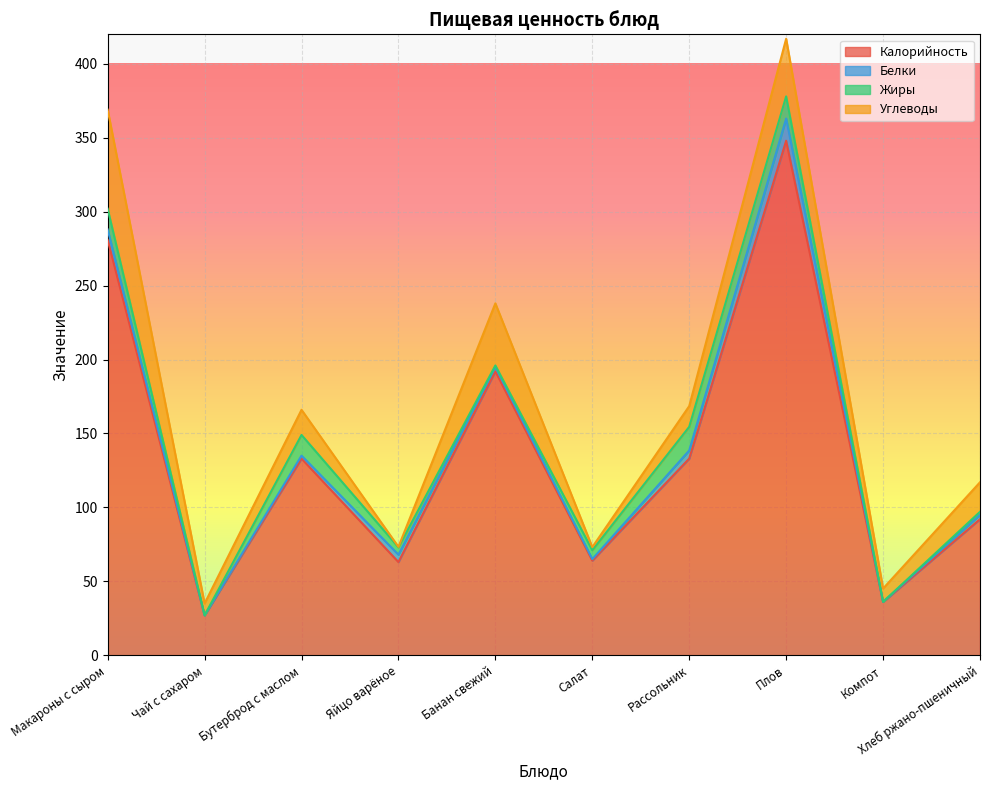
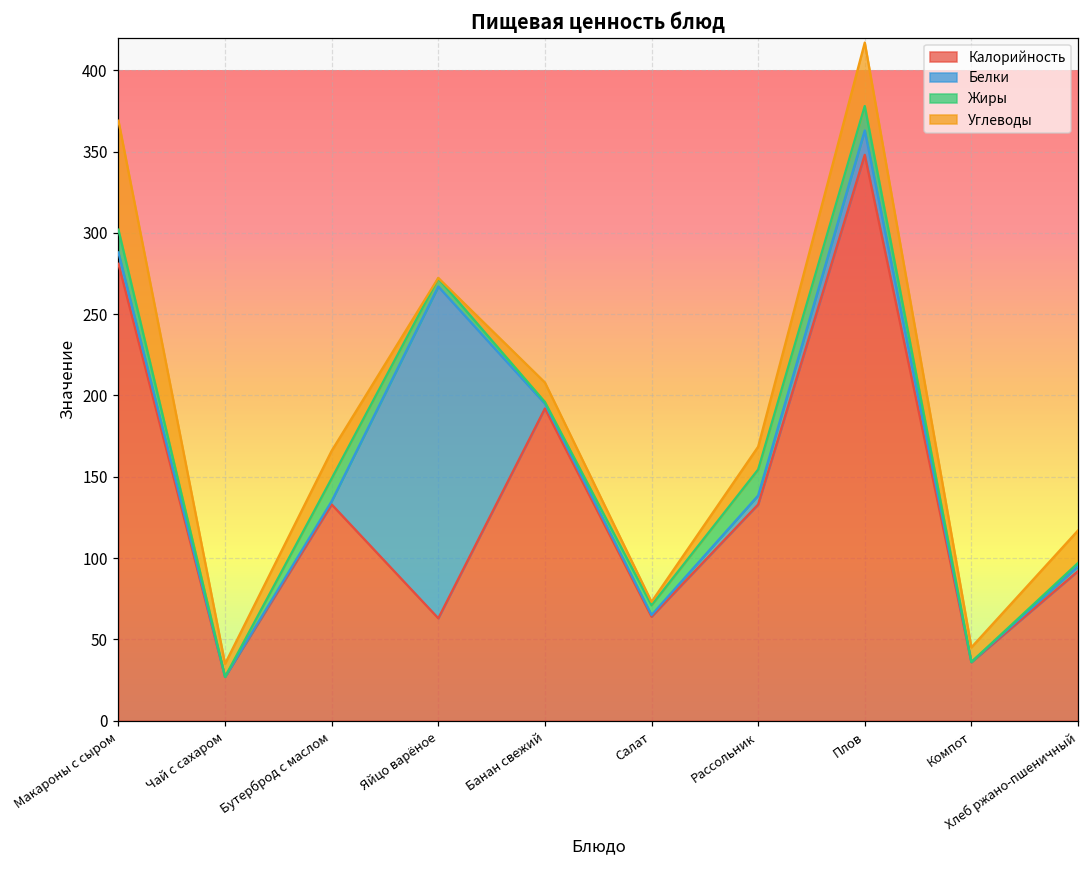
  {
    "Калорийность": {
      "Макароны с сыром": 281,
      "Бутерброд с маслом": 133,
      "Яйцо варёное": 63,
      "Банан свежий": 192,
      "Рассольник": 133,
      "Плов": 348,
      "Хлеб ржано-пшеничный": 92
    },
    "Белки": {
      "Макароны с сыром": 7,
      "Бутерброд с маслом": 2,
-     "Яйцо варёное": 5,
+     "Яйцо варёное": 204,
      "Рассольник": 6,
      "Плов": 15,
      "Хлеб ржано-пшеничный": 3
    },
    "Жиры": {
      "Макароны с сыром": 14,
      "Бутерброд с маслом": 14,
      "Салат": 6,
      "Рассольник": 16,
      "Плов": 15,
      "Хлеб ржано-пшеничный": 2
    },
    "Углеводы": {
      "Макароны с сыром": 67,
      "Чай с сахаром": 8,
      "Бутерброд с маслом": 17,
-     "Банан свежий": 42,
+     "Банан свежий": 12,
      "Салат": 2,
      "Рассольник": 14,
      "Плов": 39,
      "Компот": 9,
      "Хлеб ржано-пшеничный": 20
    }
  }
